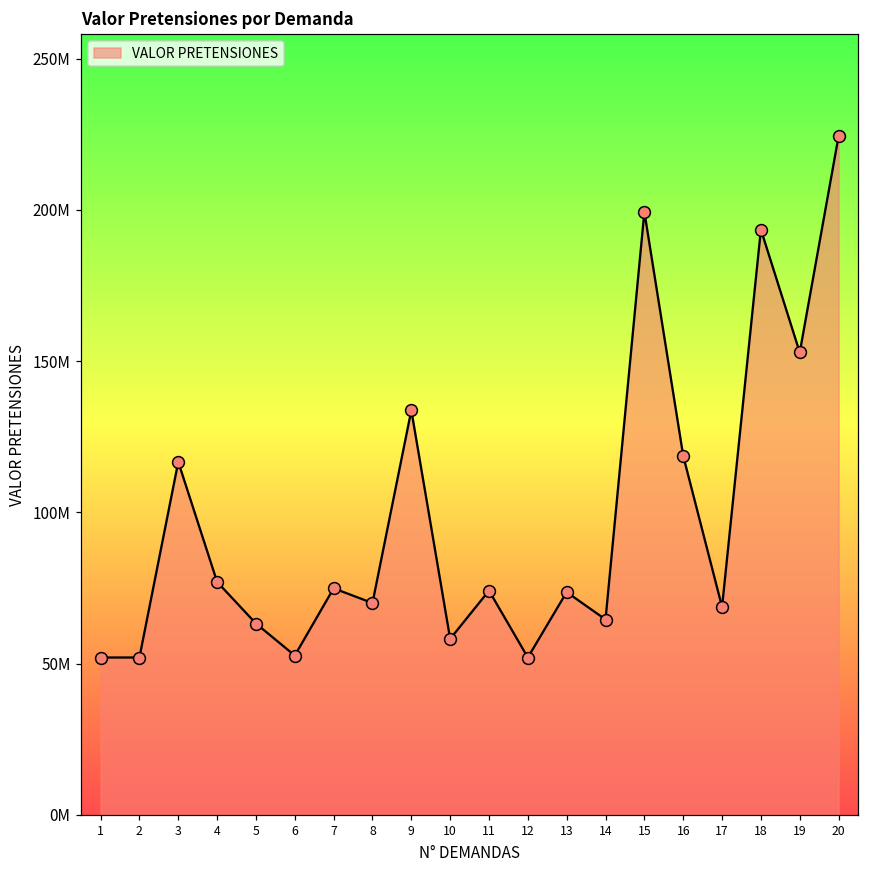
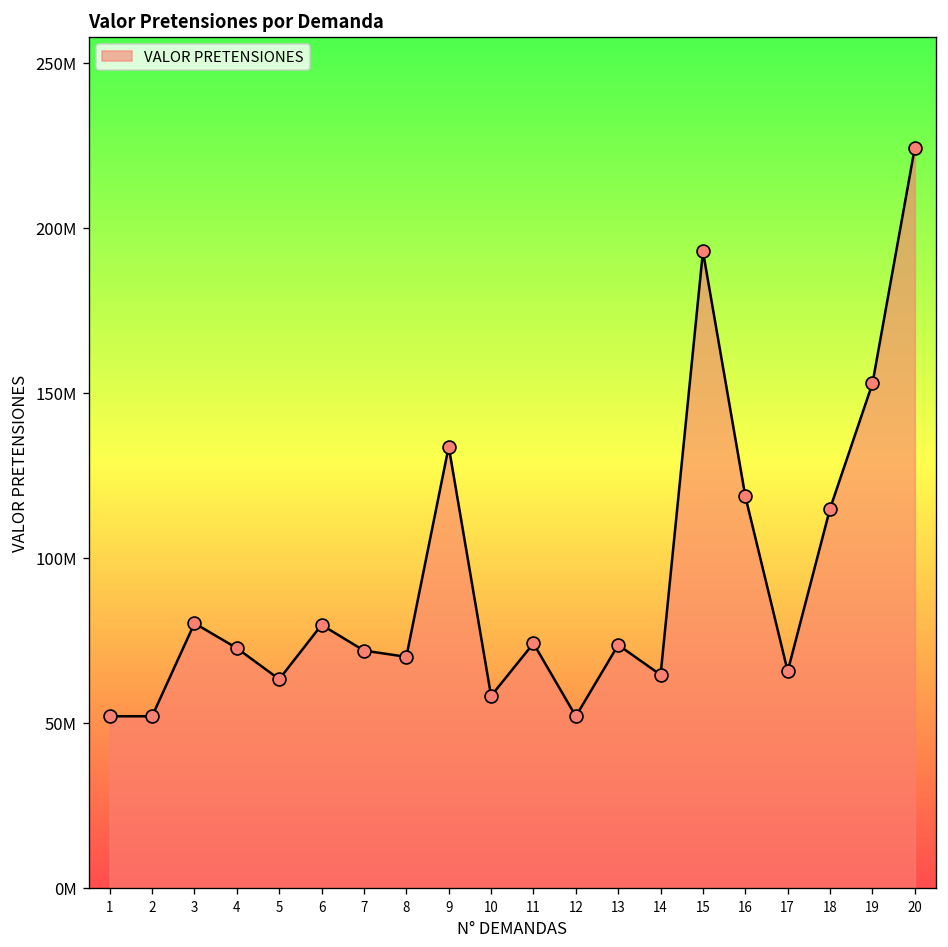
  {
    "1": 52000000,
    "2": 52000000,
-   "3": 117000000,
-   "4": 77000000,
+   "3": 80000000,
+   "4": 73000000,
    "5": 63000000,
-   "6": 53000000,
-   "7": 75000000,
+   "6": 80000000,
+   "7": 72000000,
    "8": 70000000,
    "9": 134000000,
    "10": 58000000,
    "11": 74000000,
    "12": 52000000,
    "13": 74000000,
    "14": 65000000,
-   "15": 199000000,
+   "15": 193000000,
    "16": 119000000,
-   "17": 69000000,
-   "18": 193000000,
+   "17": 66000000,
+   "18": 115000000,
    "19": 153000000,
    "20": 224000000
  }
